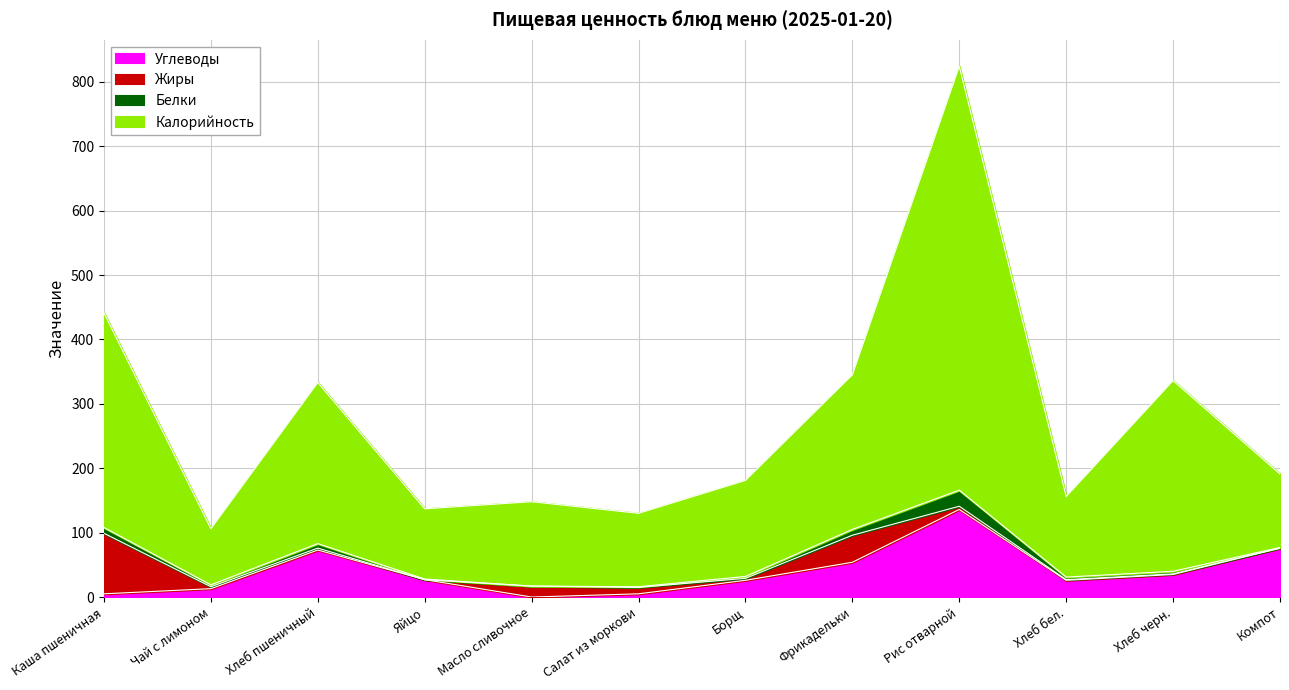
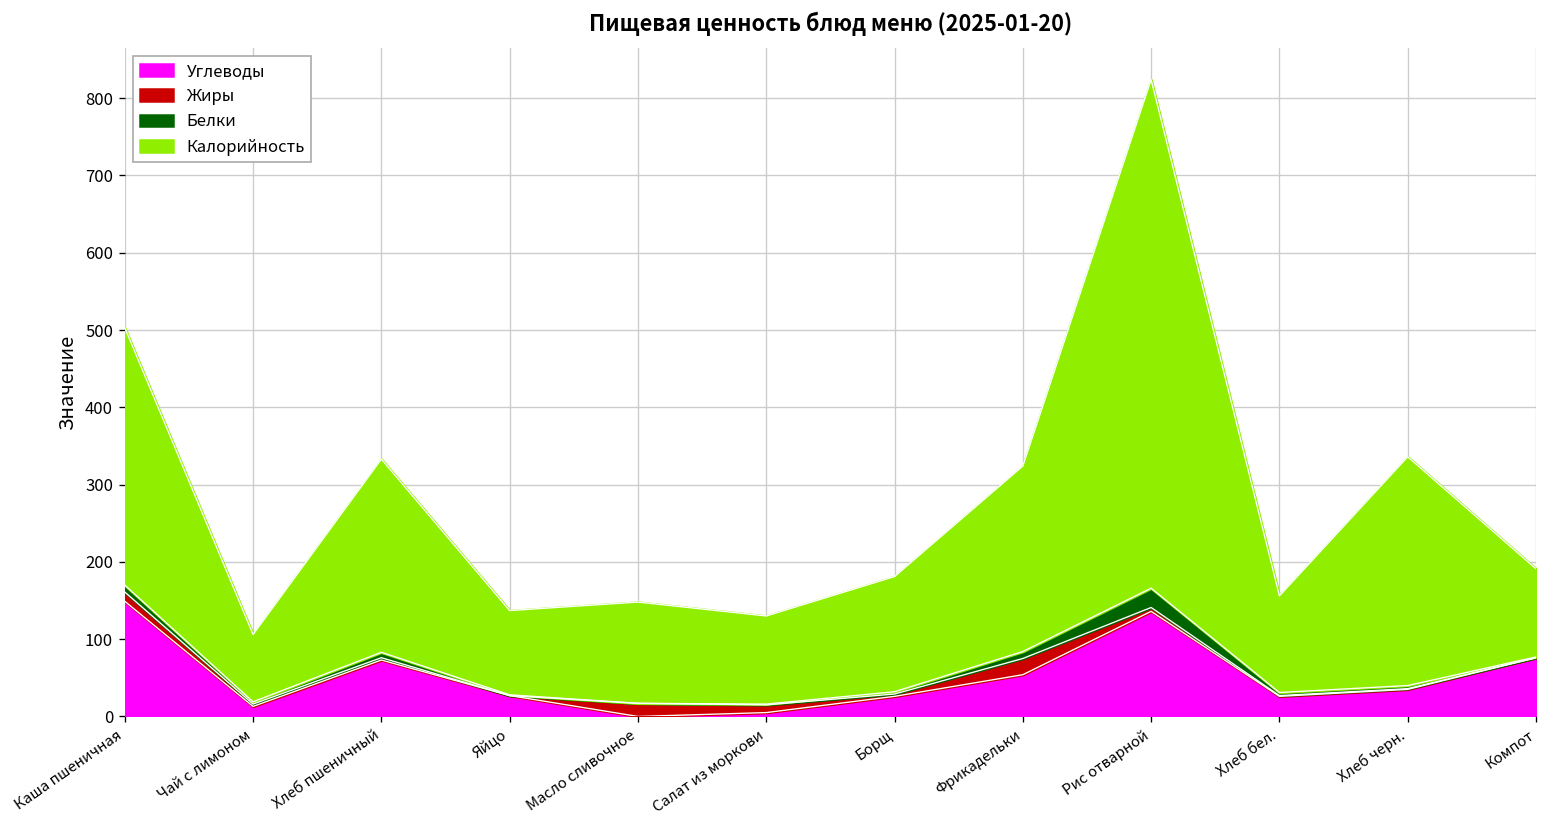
  {
    "Углеводы": {
-     "Каша пшеничная": 10,
+     "Каша пшеничная": 150,
      "Масло сливочное": 0,
      "Салат из моркови": 10,
      "Фрикадельки": 50,
      "Рис отварной": 140
    },
    "Жиры": {
-     "Каша пшеничная": 90,
-     "Фрикадельки": 40,
+     "Каша пшеничная": 10,
+     "Фрикадельки": 20,
      "Рис отварной": 140
    },
    "Белки": {
      "Хлеб пшеничный": 80,
      "Рис отварной": 170,
      "Хлеб черн.": 40
    },
    "Калорийность": {
      "Каша пшеничная": 330,
      "Чай с лимоном": 90,
      "Хлеб пшеничный": 250,
      "Яйцо": 110,
      "Масло сливочное": 130,
      "Салат из моркови": 110,
      "Борщ": 150,
      "Фрикадельки": 240,
      "Рис отварной": 660,
      "Хлеб бел.": 130,
      "Хлеб черн.": 300,
      "Компот": 110
    }
  }
